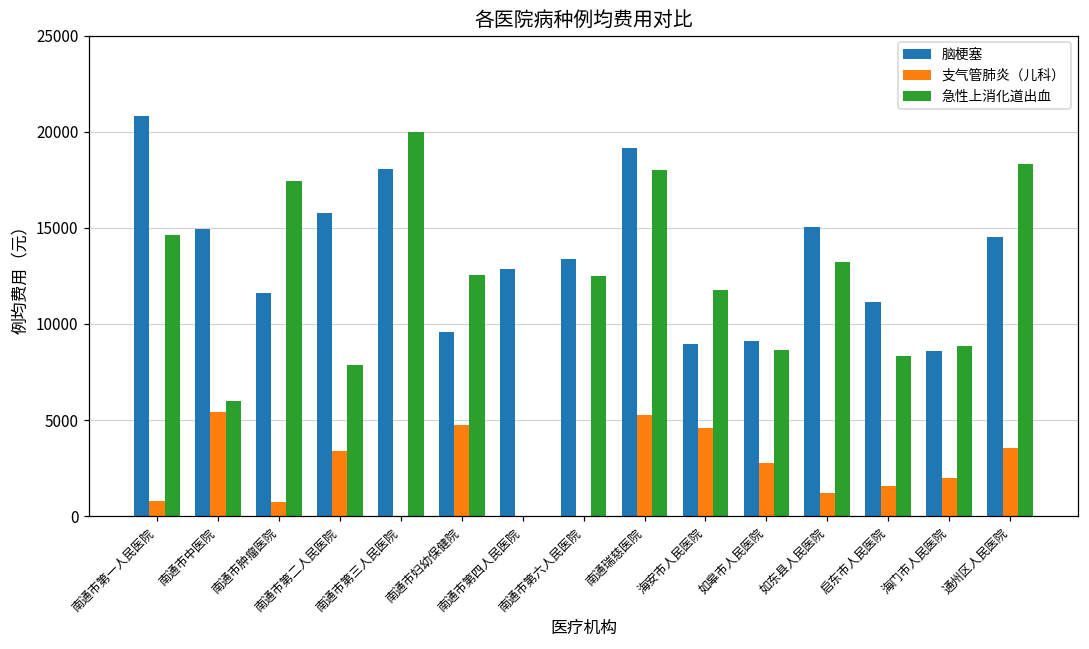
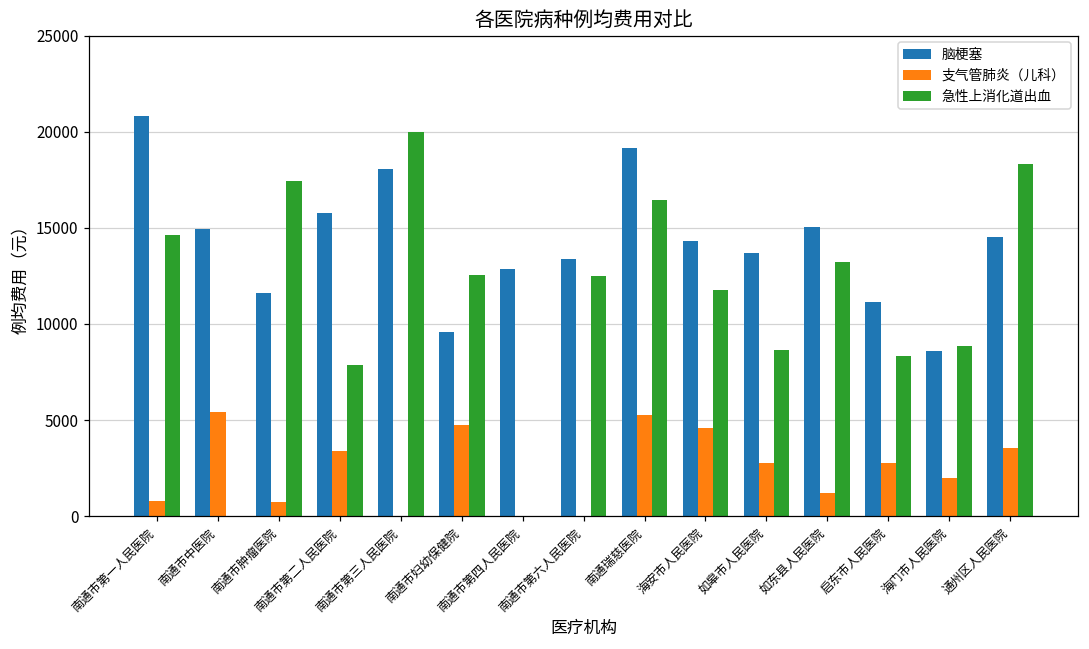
  {
    "脑梗塞": {
      "南通市第一人民医院": 20800,
      "南通市中医院": 14900,
      "南通市肿瘤医院": 11600,
      "南通市第二人民医院": 15800,
      "南通市第三人民医院": 18000,
      "南通市妇幼保健院": 9600,
      "南通市第四人民医院": 12800,
      "南通市第六人民医院": 13400,
      "南通瑞慈医院": 19200,
-     "海安市人民医院": 8900,
-     "如皋市人民医院": 9100,
+     "海安市人民医院": 14300,
+     "如皋市人民医院": 13700,
      "如东县人民医院": 15000,
      "启东市人民医院": 11100,
      "海门市人民医院": 8600,
      "通州区人民医院": 14500
    },
    "支气管肺炎（儿科）": {
      "南通市第一人民医院": 800,
      "南通市中医院": 5400,
      "南通市肿瘤医院": 700,
      "南通市第二人民医院": 3400,
      "南通市第三人民医院": 0,
      "南通市妇幼保健院": 4700,
      "南通市第四人民医院": 0,
      "南通市第六人民医院": 0,
      "南通瑞慈医院": 5300,
      "海安市人民医院": 4600,
      "如皋市人民医院": 2800,
      "如东县人民医院": 1200,
-     "启东市人民医院": 1500,
+     "启东市人民医院": 2800,
      "海门市人民医院": 2000,
      "通州区人民医院": 3500
    },
    "急性上消化道出血": {
      "南通市第一人民医院": 14600,
-     "南通市中医院": 6000,
+     "南通市中医院": 0,
      "南通市肿瘤医院": 17500,
      "南通市第二人民医院": 7900,
      "南通市第三人民医院": 20000,
      "南通市妇幼保健院": 12500,
      "南通市第四人民医院": 0,
      "南通市第六人民医院": 12500,
-     "南通瑞慈医院": 18000,
+     "南通瑞慈医院": 16500,
      "海安市人民医院": 11800,
      "如皋市人民医院": 8600,
      "如东县人民医院": 13200,
      "启东市人民医院": 8300,
      "海门市人民医院": 8800,
      "通州区人民医院": 18300
    }
  }
